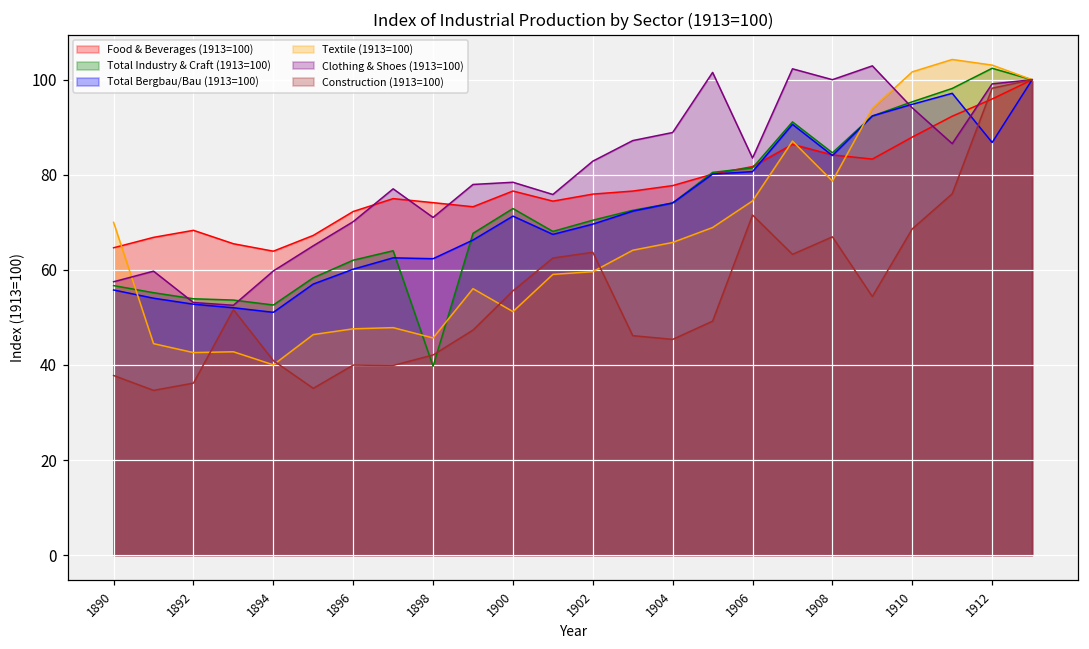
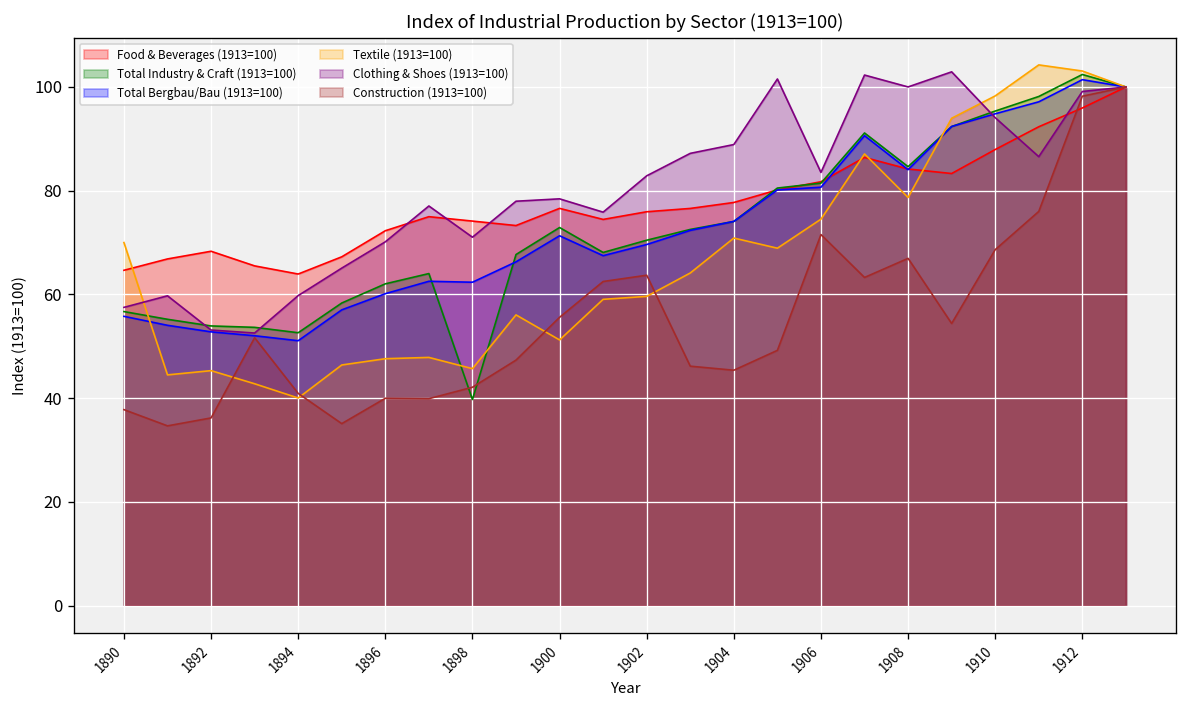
  {
    "Total Industry & Craft (1913=100)": {
      "1890": 57,
      "1892": 54,
      "1894": 53,
      "1896": 62,
      "1898": 40,
      "1900": 73,
      "1902": 70,
      "1912": 102
    },
    "Total Bergbau/Bau (1913=100)": {
      "1890": 56,
      "1894": 51,
      "1896": 60,
      "1898": 62,
      "1900": 71,
      "1902": 70,
      "1906": 81,
-     "1912": 87
+     "1912": 101
    },
    "Textile (1913=100)": {
      "1890": 70,
-     "1892": 43,
+     "1892": 45,
      "1894": 40,
      "1896": 48,
      "1898": 46,
      "1900": 51,
      "1902": 60,
-     "1904": 66,
+     "1904": 71,
      "1906": 75,
      "1908": 79,
-     "1910": 102,
+     "1910": 98,
      "1912": 103
    }
  }
